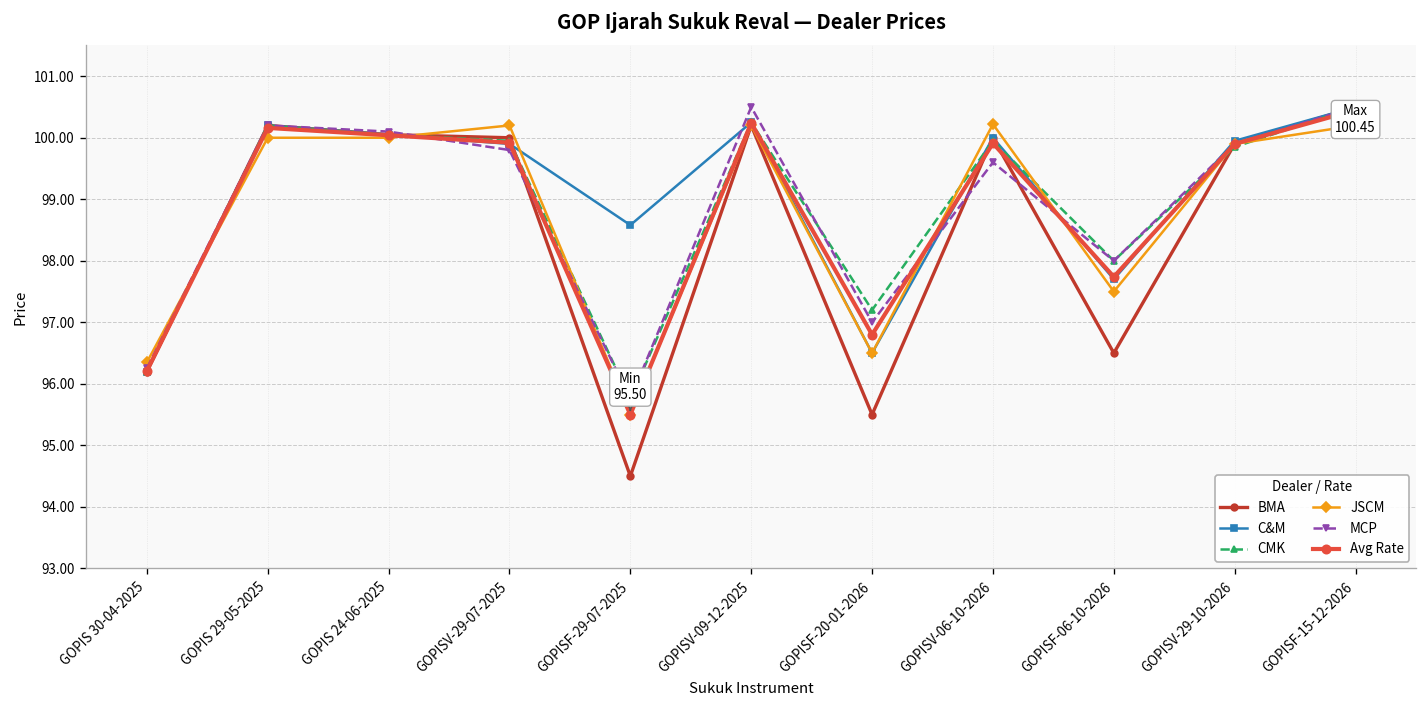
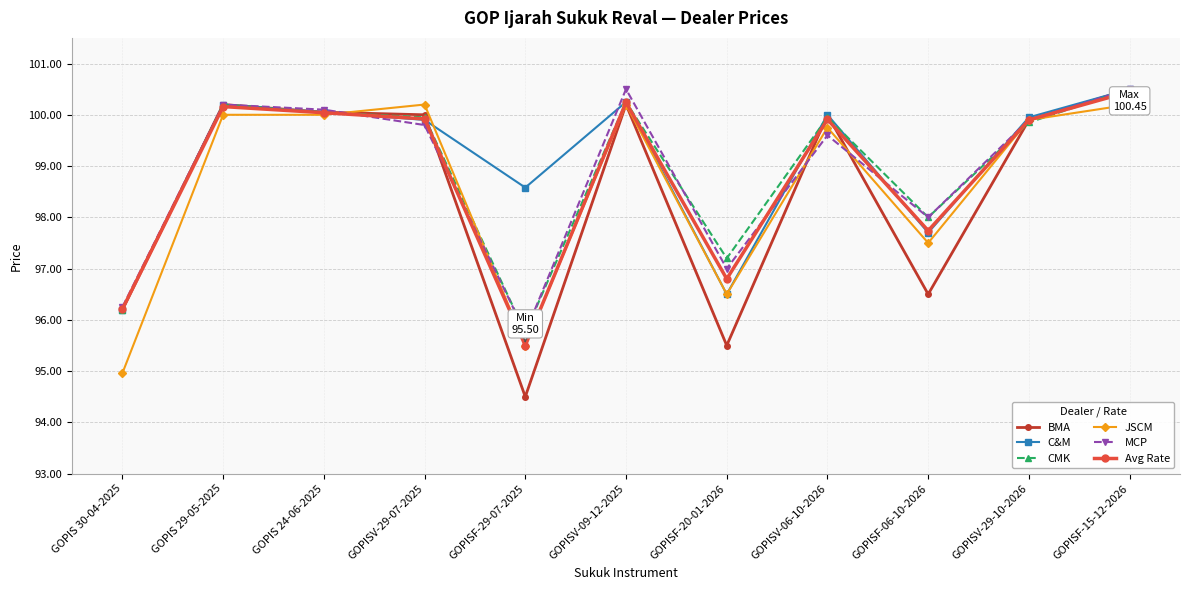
  {
    "C&M": {
      "GOPISF-29-07-2025": 98.6
    },
    "CMK": {
      "GOPISF-20-01-2026": 97.2,
      "GOPISV-29-10-2026": 99.9
    },
    "JSCM": {
-     "GOPIS 30-04-2025": 96.4,
+     "GOPIS 30-04-2025": 95.0,
      "GOPIS 29-05-2025": 100.0,
      "GOPISV-29-07-2025": 100.2,
-     "GOPISV-06-10-2026": 100.2,
+     "GOPISV-06-10-2026": 99.8,
      "GOPISF-06-10-2026": 97.5
    },
    "MCP": {
      "GOPISV-29-07-2025": 99.8,
      "GOPISV-09-12-2025": 100.5,
      "GOPISF-20-01-2026": 97.0,
      "GOPISV-06-10-2026": 99.6
    }
  }
